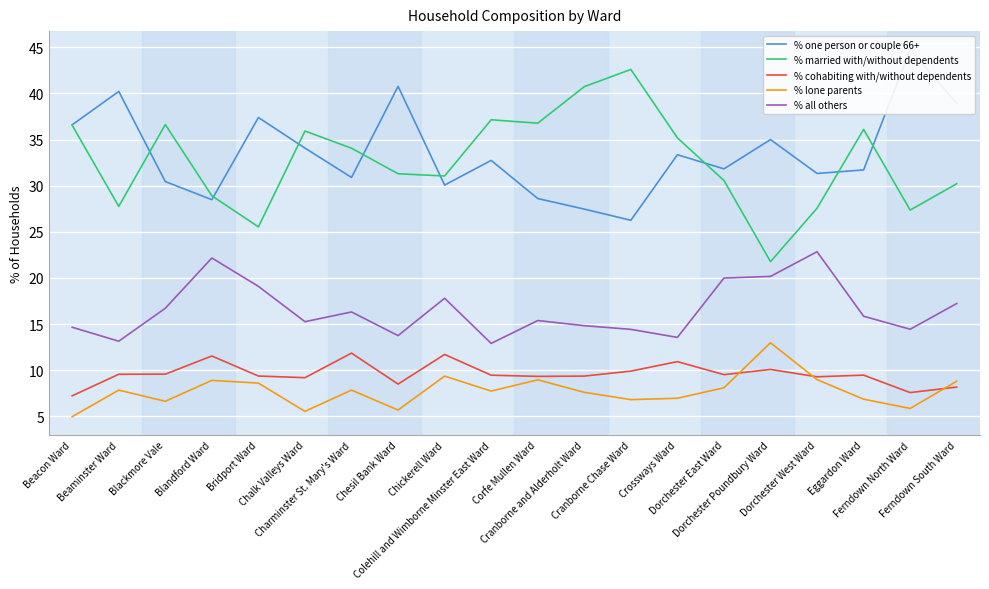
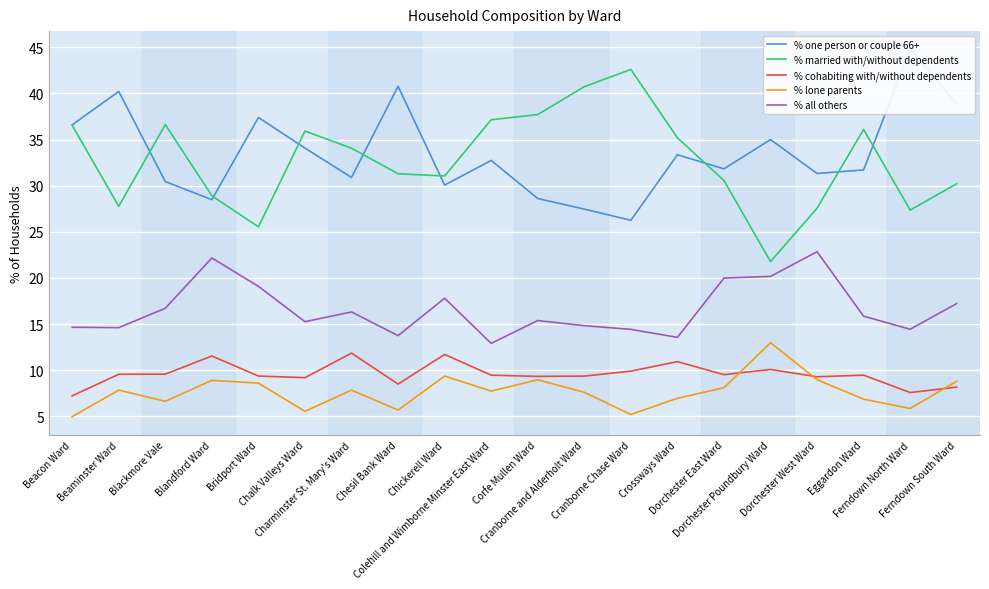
  {
    "% one person or couple 66+": {
      "Beaminster Ward": 40,
      "Blackmore Vale": 30,
      "Blandford Ward": 28,
      "Bridport Ward": 37,
      "Chalk Valleys Ward": 34,
      "Charminster St. Mary's Ward": 31,
      "Chesil Bank Ward": 41,
      "Chickerell Ward": 30,
      "Colehill and Wimborne Minster East Ward": 33,
      "Corfe Mullen Ward": 29,
      "Cranborne and Alderholt Ward": 27,
      "Cranborne Chase Ward": 26,
      "Crossways Ward": 33,
      "Dorchester East Ward": 32,
      "Dorchester Poundbury Ward": 35,
      "Dorchester West Ward": 31,
      "Eggardon Ward": 32
    },
    "% married with/without dependents": {
      "Beaminster Ward": 28,
      "Blackmore Vale": 37,
      "Blandford Ward": 29,
      "Bridport Ward": 26,
      "Chalk Valleys Ward": 36,
      "Charminster St. Mary's Ward": 34,
      "Chesil Bank Ward": 31,
      "Chickerell Ward": 31,
      "Colehill and Wimborne Minster East Ward": 37,
-     "Corfe Mullen Ward": 37,
+     "Corfe Mullen Ward": 38,
      "Cranborne and Alderholt Ward": 41,
      "Cranborne Chase Ward": 43,
      "Crossways Ward": 35,
      "Dorchester East Ward": 31,
      "Dorchester Poundbury Ward": 22,
      "Dorchester West Ward": 28,
      "Eggardon Ward": 36,
      "Ferndown North Ward": 27,
      "Ferndown South Ward": 30
    },
    "% cohabiting with/without dependents": {
      "Beacon Ward": 7,
      "Beaminster Ward": 10,
      "Blackmore Vale": 10,
      "Blandford Ward": 12,
      "Bridport Ward": 9,
      "Chalk Valleys Ward": 9,
      "Charminster St. Mary's Ward": 12,
      "Chesil Bank Ward": 9,
      "Chickerell Ward": 12,
      "Colehill and Wimborne Minster East Ward": 9,
      "Corfe Mullen Ward": 9,
      "Cranborne and Alderholt Ward": 9,
      "Cranborne Chase Ward": 10,
      "Crossways Ward": 11,
      "Dorchester East Ward": 10,
      "Dorchester Poundbury Ward": 10,
      "Dorchester West Ward": 9,
      "Eggardon Ward": 9,
      "Ferndown North Ward": 8,
      "Ferndown South Ward": 8
    },
    "% lone parents": {
      "Beacon Ward": 5,
      "Beaminster Ward": 8,
      "Blackmore Vale": 7,
      "Blandford Ward": 9,
      "Bridport Ward": 9,
      "Chalk Valleys Ward": 6,
      "Charminster St. Mary's Ward": 8,
      "Chesil Bank Ward": 6,
      "Chickerell Ward": 9,
      "Colehill and Wimborne Minster East Ward": 8,
      "Corfe Mullen Ward": 9,
      "Cranborne and Alderholt Ward": 8,
-     "Cranborne Chase Ward": 7,
+     "Cranborne Chase Ward": 5,
      "Crossways Ward": 7,
      "Dorchester East Ward": 8,
      "Dorchester Poundbury Ward": 13,
      "Dorchester West Ward": 9,
      "Eggardon Ward": 7,
      "Ferndown North Ward": 6,
      "Ferndown South Ward": 9
    },
    "% all others": {
      "Beacon Ward": 15,
-     "Beaminster Ward": 13,
+     "Beaminster Ward": 15,
      "Blackmore Vale": 17,
      "Blandford Ward": 22,
      "Bridport Ward": 19,
      "Chalk Valleys Ward": 15,
      "Charminster St. Mary's Ward": 16,
      "Chesil Bank Ward": 14,
      "Chickerell Ward": 18,
      "Colehill and Wimborne Minster East Ward": 13,
      "Corfe Mullen Ward": 15,
      "Cranborne and Alderholt Ward": 15,
      "Cranborne Chase Ward": 14,
      "Crossways Ward": 14,
      "Dorchester East Ward": 20,
      "Dorchester Poundbury Ward": 20,
      "Dorchester West Ward": 23,
      "Eggardon Ward": 16,
      "Ferndown North Ward": 14,
      "Ferndown South Ward": 17
    }
  }
